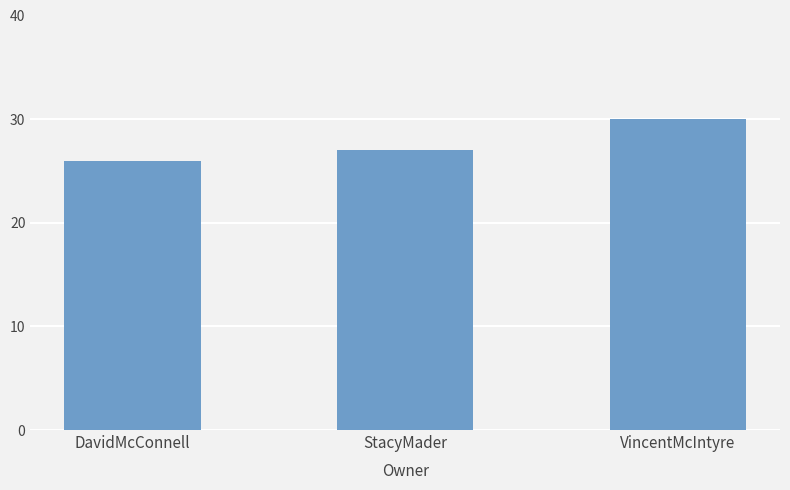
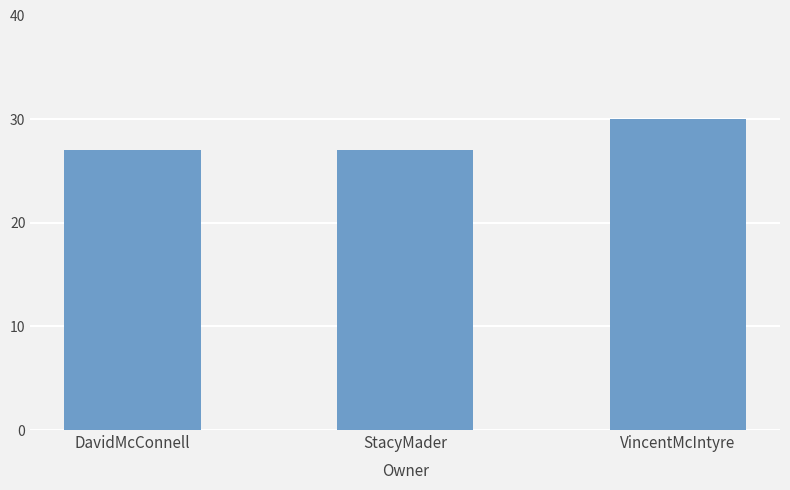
  {
-   "DavidMcConnell": 26,
+   "DavidMcConnell": 27,
    "StacyMader": 27,
    "VincentMcIntyre": 30
  }
